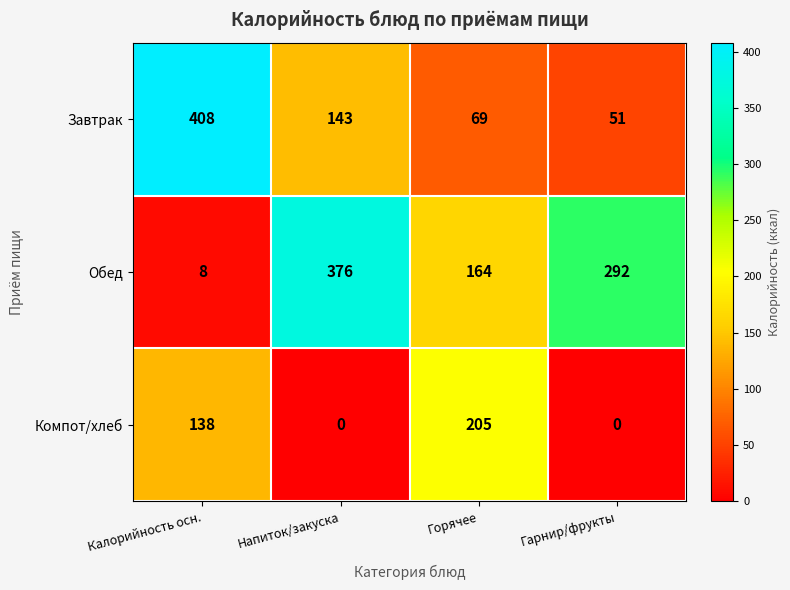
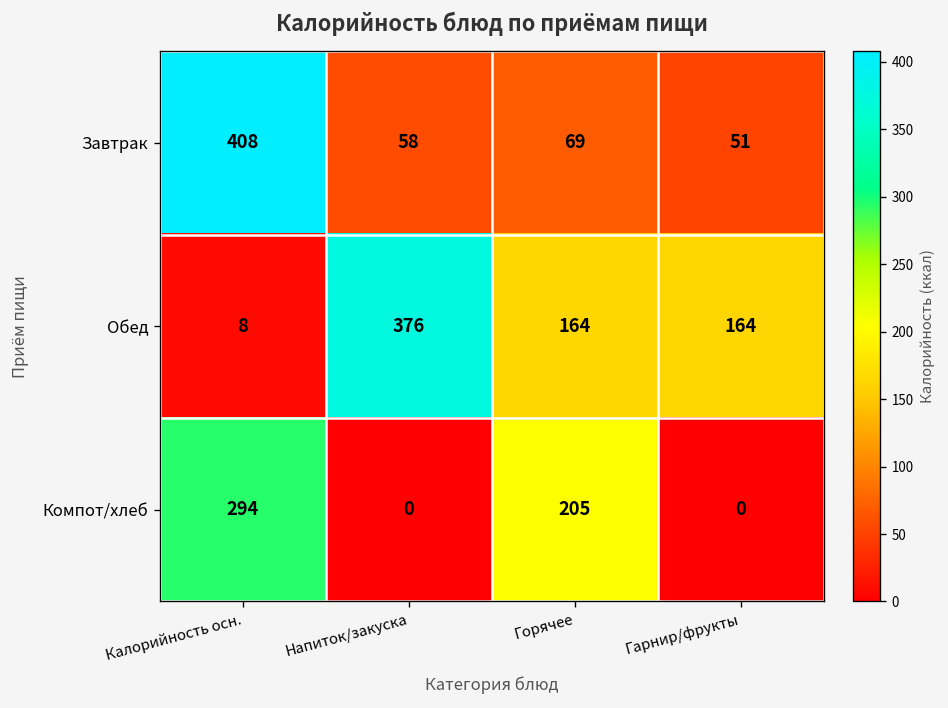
  {
    "Завтрак": {
      "Калорийность осн.": 408,
-     "Напиток/закуска": 143,
+     "Напиток/закуска": 58,
      "Горячее": 69,
      "Гарнир/фрукты": 51
    },
    "Обед": {
      "Калорийность осн.": 8,
      "Напиток/закуска": 376,
      "Горячее": 164,
-     "Гарнир/фрукты": 292
+     "Гарнир/фрукты": 164
    },
    "Компот/хлеб": {
-     "Калорийность осн.": 138,
+     "Калорийность осн.": 294,
      "Напиток/закуска": 0,
      "Горячее": 205,
      "Гарнир/фрукты": 0
    }
  }
